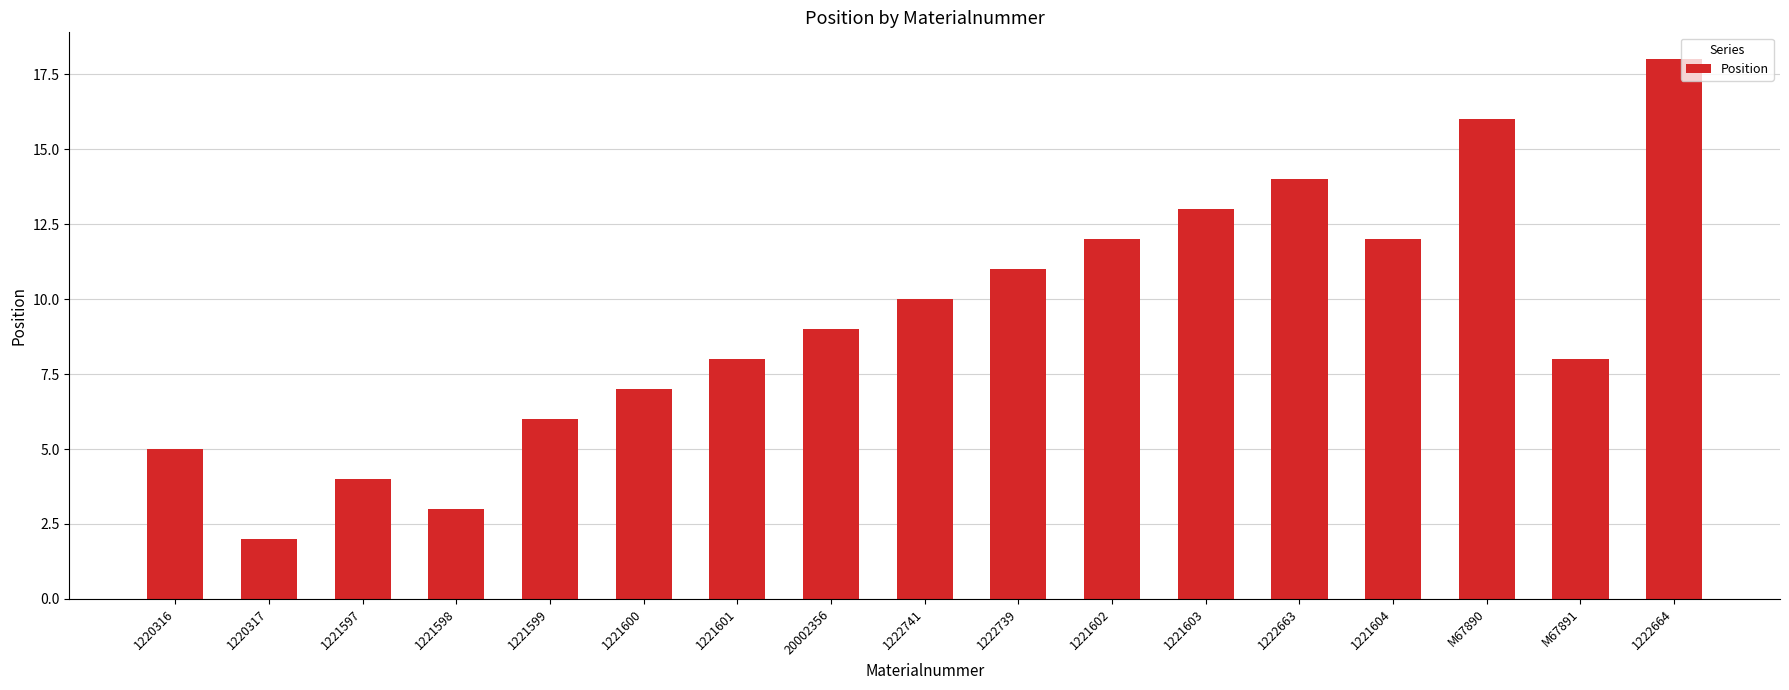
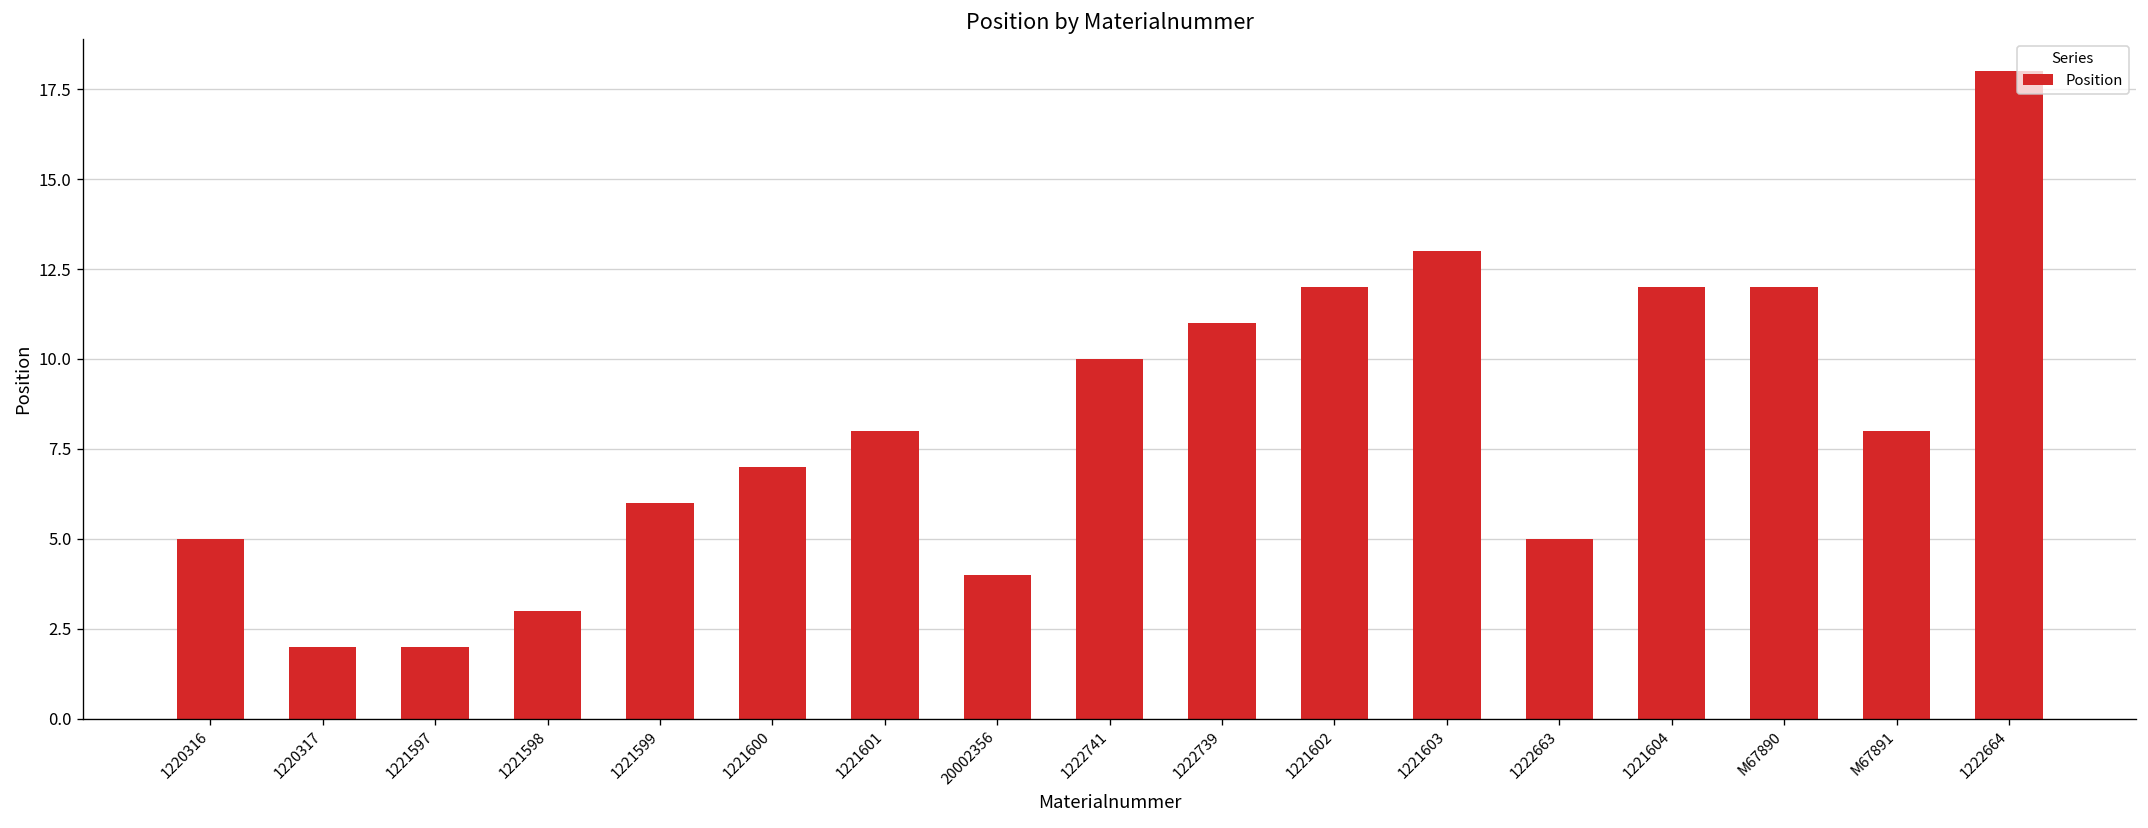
  {
    "1220316": 5,
    "1220317": 2,
-   "1221597": 4,
+   "1221597": 2,
    "1221598": 3,
    "1221599": 6,
    "1221600": 7,
    "1221601": 8,
-   "20002356": 9,
+   "20002356": 4,
    "1222741": 10,
    "1222739": 11,
    "1221602": 12,
    "1221603": 13,
-   "1222663": 14,
+   "1222663": 5,
    "1221604": 12,
-   "M67890": 16,
+   "M67890": 12,
    "M67891": 8,
    "1222664": 18
  }
